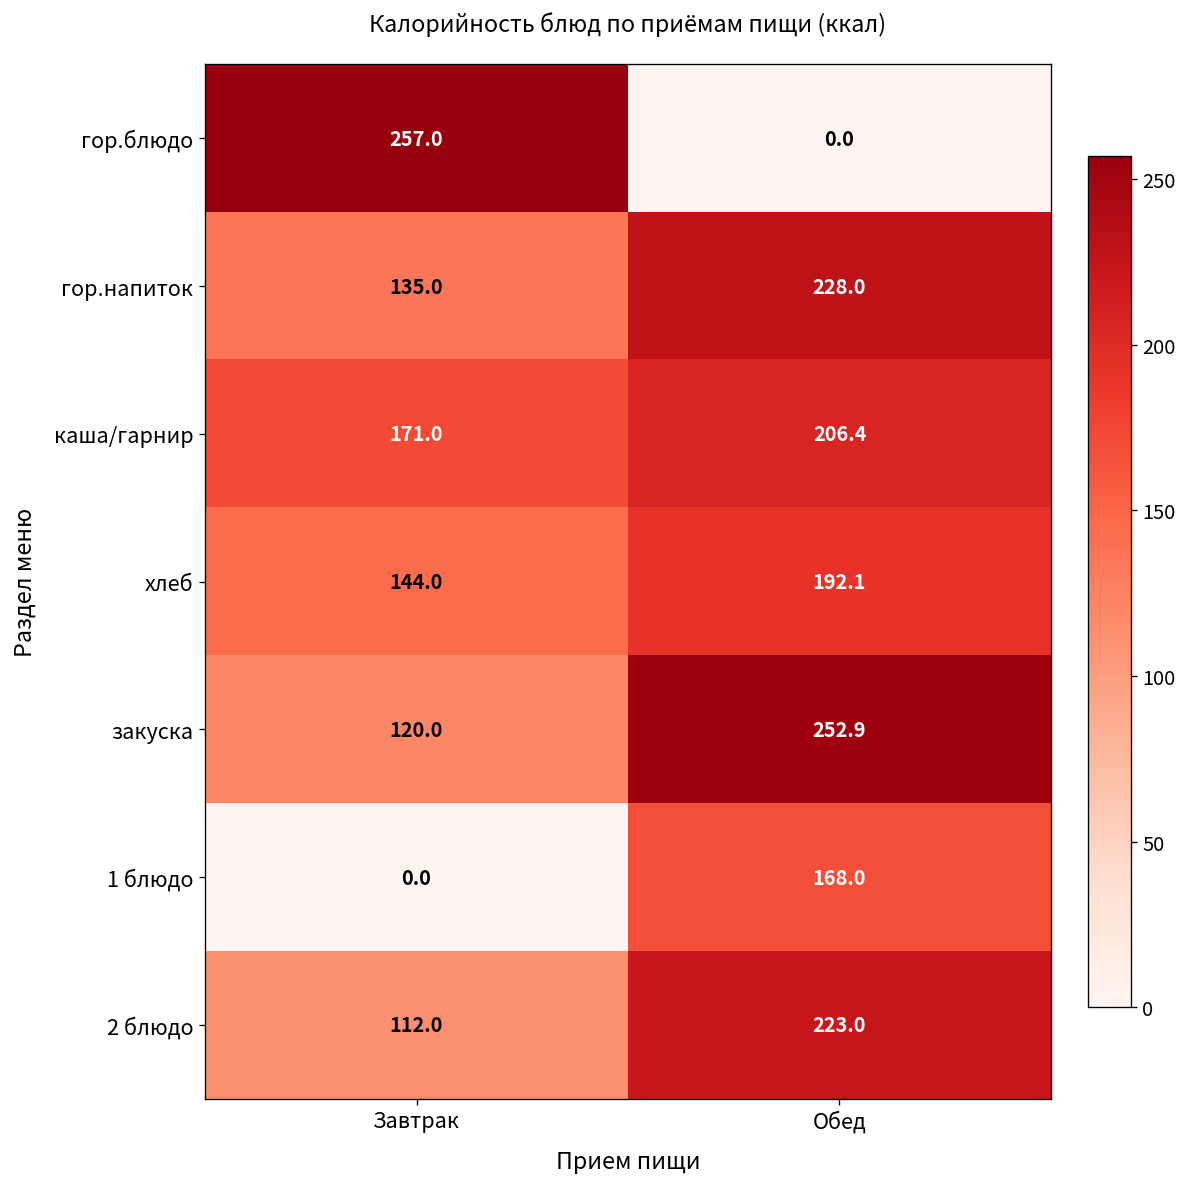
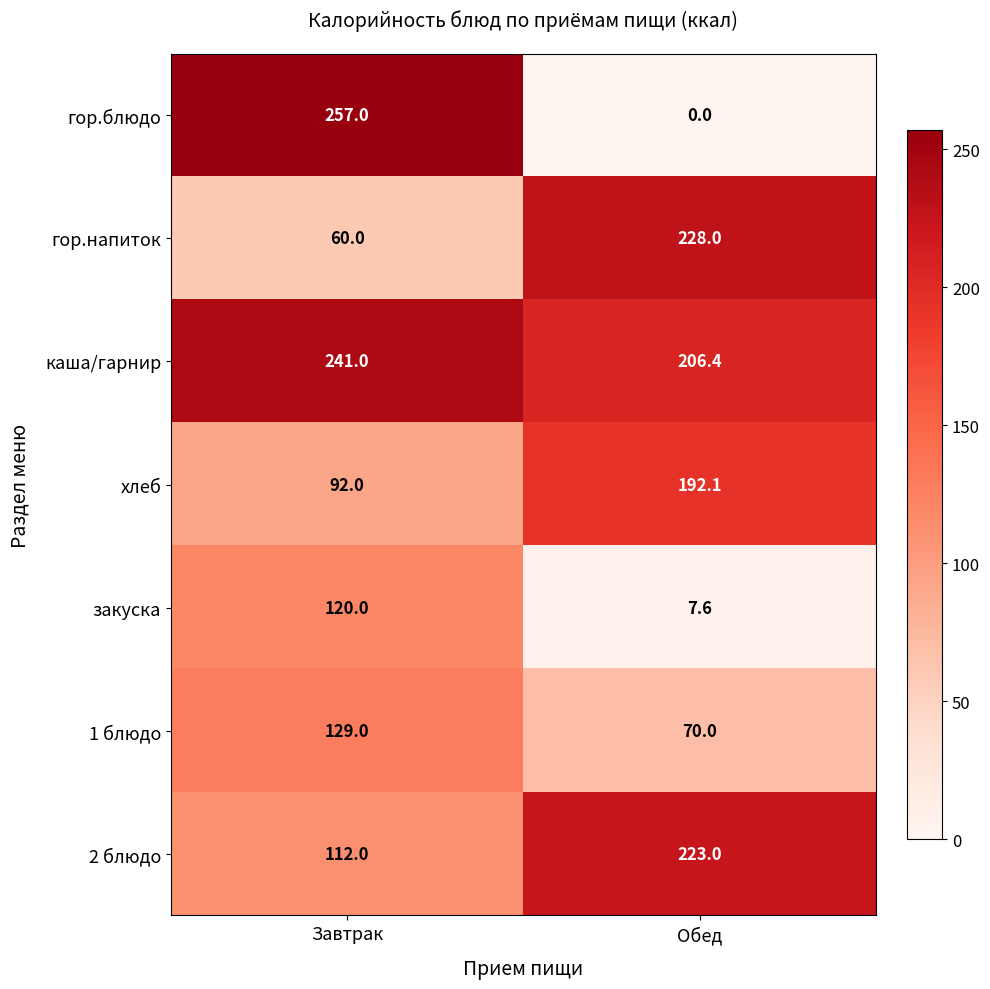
  {
    "гор.блюдо": {
      "Завтрак": 257.0,
      "Обед": 0.0
    },
    "гор.напиток": {
-     "Завтрак": 135.0,
+     "Завтрак": 60.0,
      "Обед": 228.0
    },
    "каша/гарнир": {
-     "Завтрак": 171.0,
+     "Завтрак": 241.0,
      "Обед": 206.4
    },
    "хлеб": {
-     "Завтрак": 144.0,
+     "Завтрак": 92.0,
      "Обед": 192.1
    },
    "закуска": {
      "Завтрак": 120.0,
-     "Обед": 252.9
+     "Обед": 7.6
    },
    "1 блюдо": {
-     "Завтрак": 0.0,
-     "Обед": 168.0
+     "Завтрак": 129.0,
+     "Обед": 70.0
    },
    "2 блюдо": {
      "Завтрак": 112.0,
      "Обед": 223.0
    }
  }
